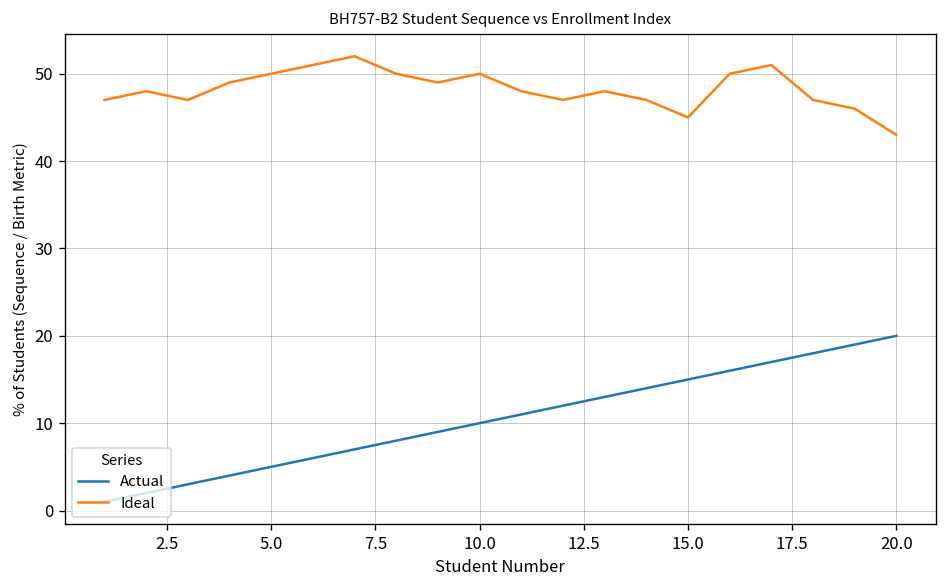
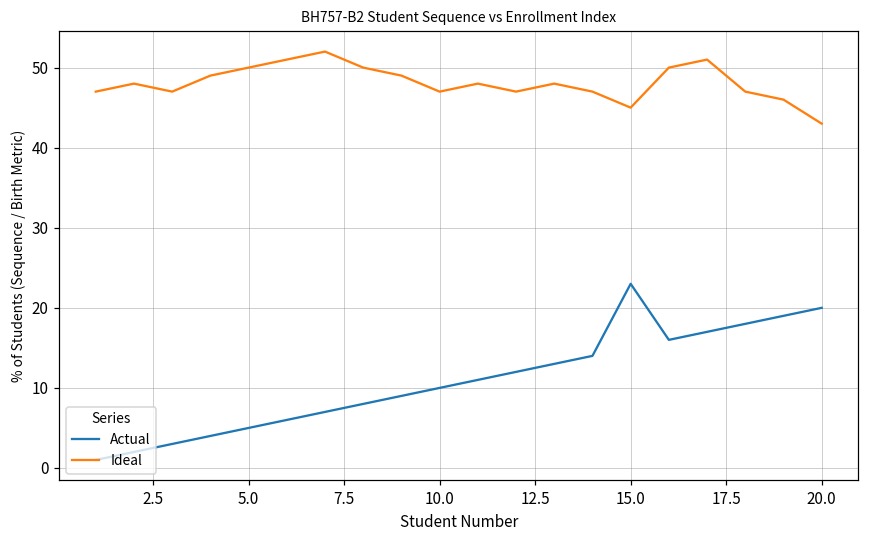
  {
    "Actual": {
      "5.0": 5,
      "10.0": 10,
-     "15.0": 15,
+     "15.0": 23,
      "20.0": 20
    },
    "Ideal": {
      "5.0": 50,
-     "10.0": 50,
+     "10.0": 47,
      "15.0": 45,
      "20.0": 43
    }
  }
